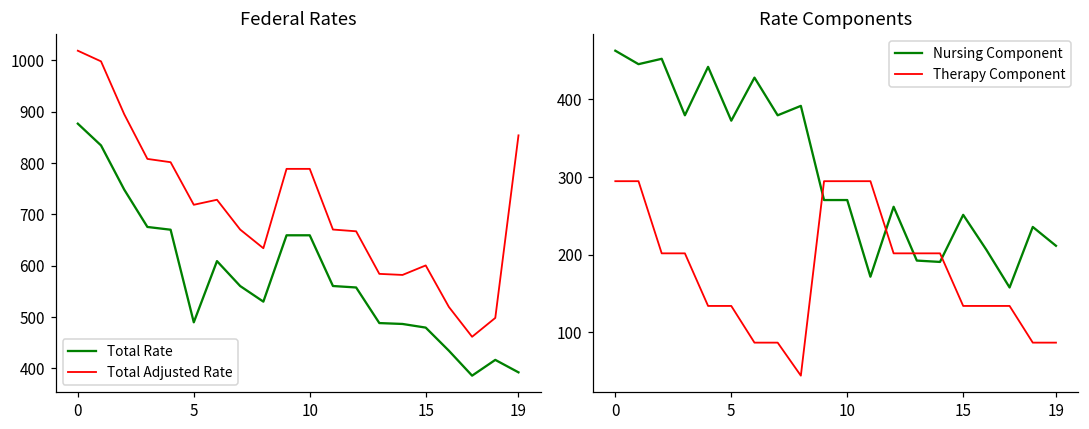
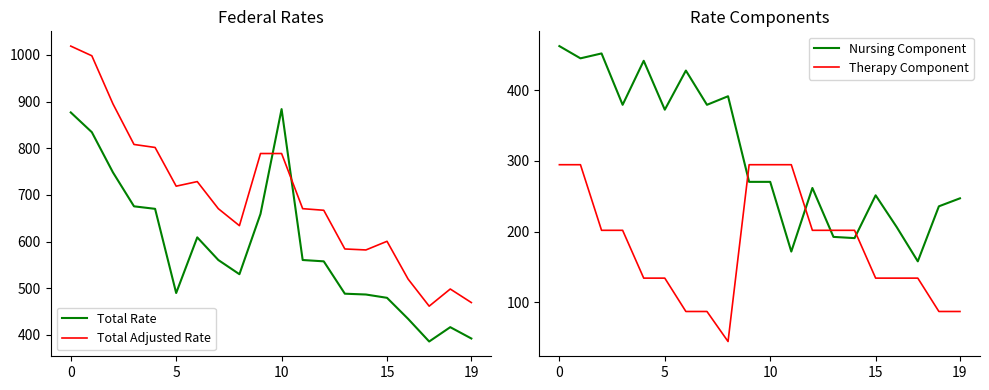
  {
    "Federal Rates": {
      "Total Rate": {
        "0": 880,
        "5": 490,
-       "10": 660,
+       "10": 880,
        "15": 480,
        "19": 390
      },
      "Total Adjusted Rate": {
        "0": 1020,
        "5": 720,
        "10": 790,
        "15": 600,
-       "19": 850
+       "19": 470
      }
    },
    "Rate Components": {
      "Nursing Component": {
        "0": 460,
        "5": 370,
        "10": 270,
        "15": 250,
-       "19": 210
+       "19": 250
      },
      "Therapy Component": {
        "0": 290,
        "5": 130,
        "10": 290,
        "15": 130,
        "19": 90
      }
    }
  }
